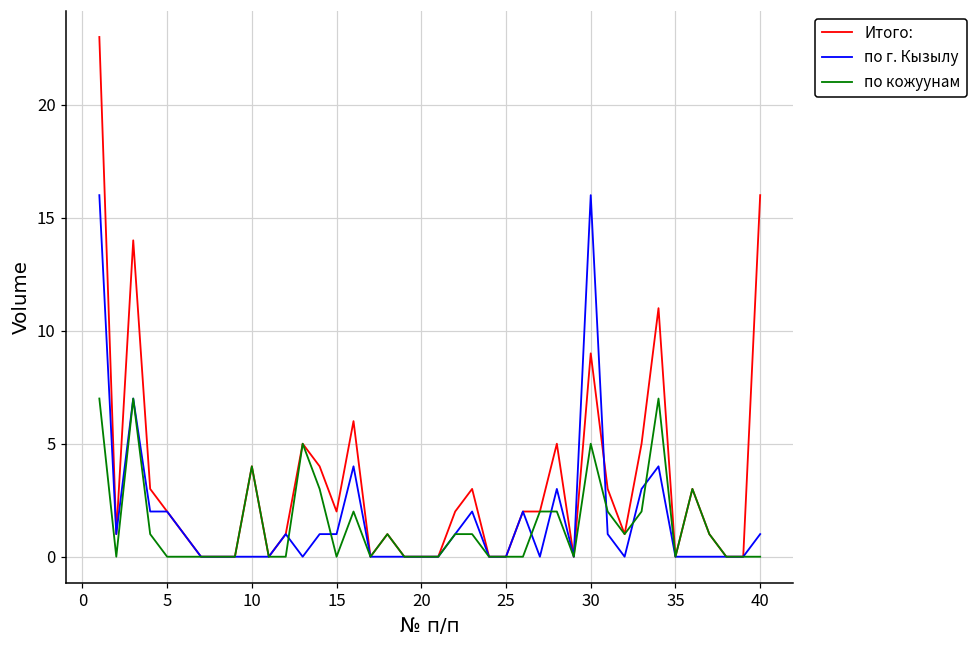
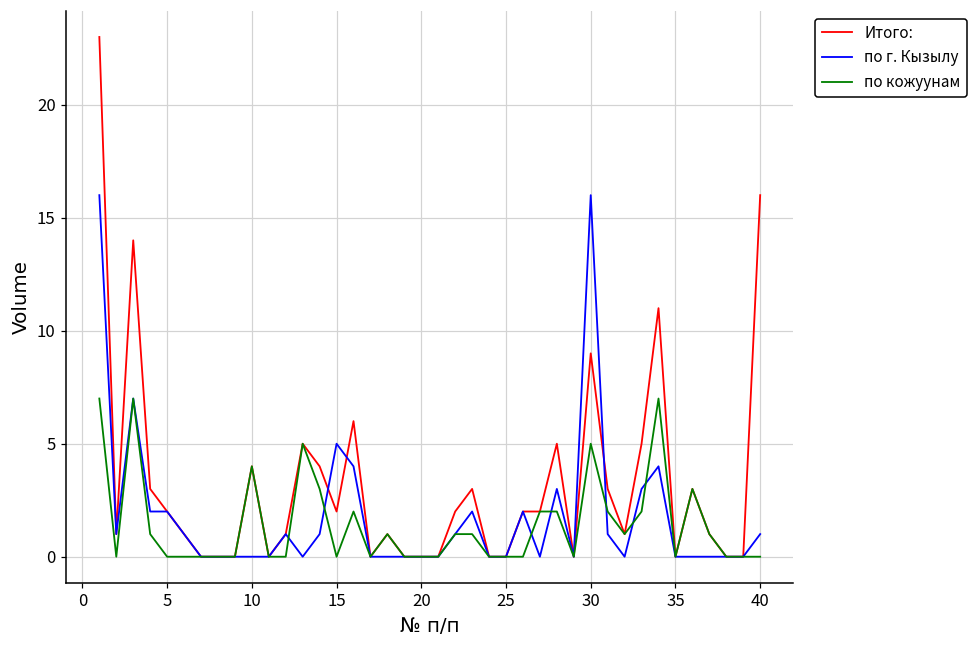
  {
    "Итого:": {
      "15": 2,
      "30": 9,
      "40": 16
    },
    "по г. Кызылу": {
      "10": 0,
-     "15": 1,
+     "15": 5,
      "30": 16,
      "40": 1
    },
    "по кожуунам": {
      "5": 0,
      "15": 0,
      "30": 5,
      "40": 0
    }
  }
